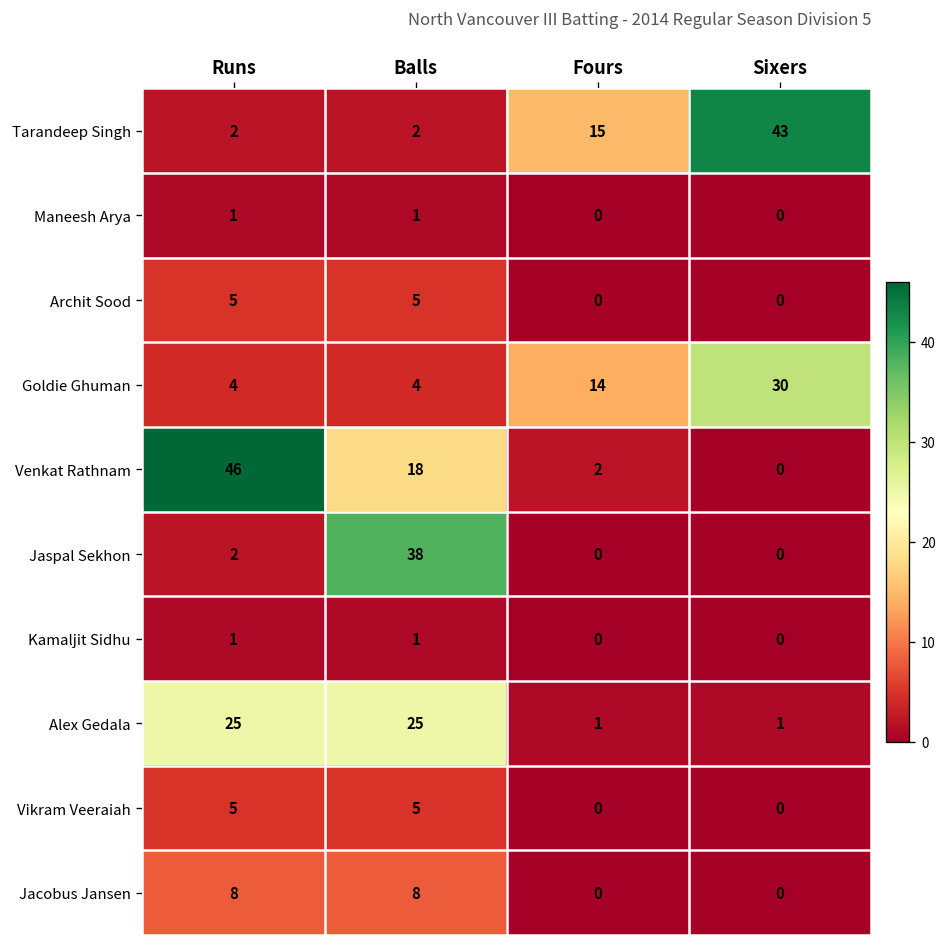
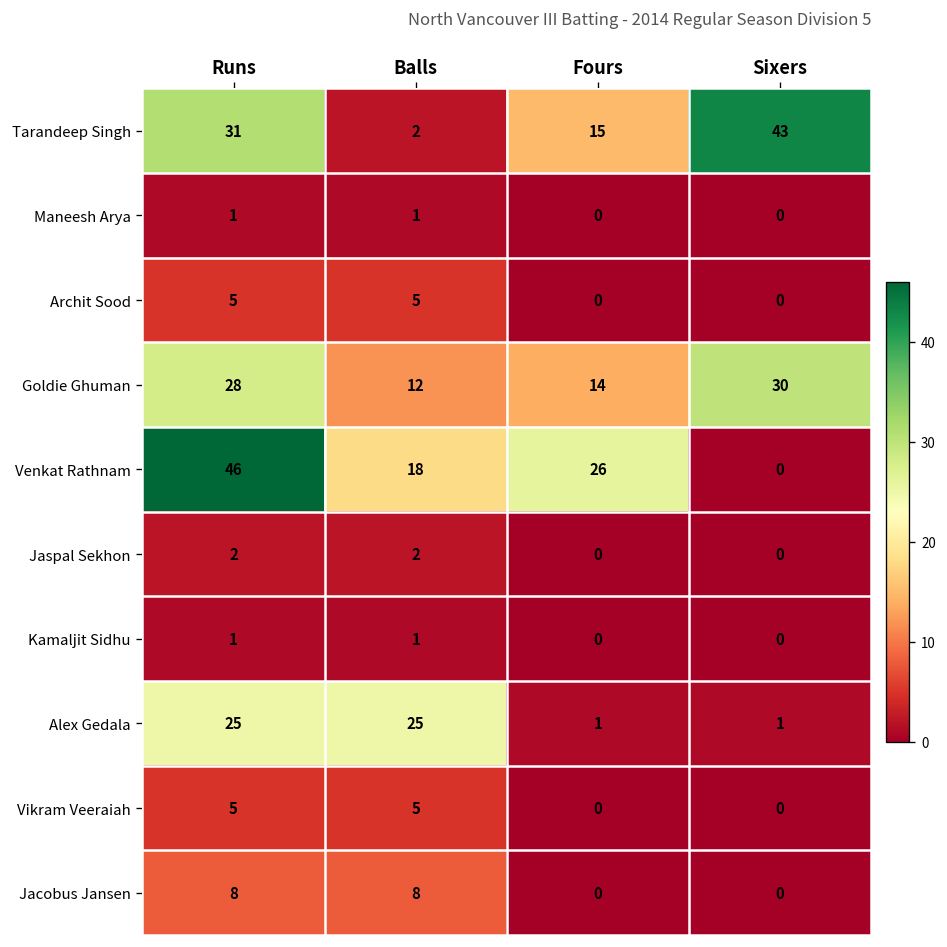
  {
    "Tarandeep Singh": {
-     "Runs": 2,
+     "Runs": 31,
      "Balls": 2,
      "Fours": 15,
      "Sixers": 43
    },
    "Maneesh Arya": {
      "Runs": 1,
      "Balls": 1,
      "Fours": 0,
      "Sixers": 0
    },
    "Archit Sood": {
      "Runs": 5,
      "Balls": 5,
      "Fours": 0,
      "Sixers": 0
    },
    "Goldie Ghuman": {
-     "Runs": 4,
-     "Balls": 4,
+     "Runs": 28,
+     "Balls": 12,
      "Fours": 14,
      "Sixers": 30
    },
    "Venkat Rathnam": {
      "Runs": 46,
      "Balls": 18,
-     "Fours": 2,
+     "Fours": 26,
      "Sixers": 0
    },
    "Jaspal Sekhon": {
      "Runs": 2,
-     "Balls": 38,
+     "Balls": 2,
      "Fours": 0,
      "Sixers": 0
    },
    "Kamaljit Sidhu": {
      "Runs": 1,
      "Balls": 1,
      "Fours": 0,
      "Sixers": 0
    },
    "Alex Gedala": {
      "Runs": 25,
      "Balls": 25,
      "Fours": 1,
      "Sixers": 1
    },
    "Vikram Veeraiah": {
      "Runs": 5,
      "Balls": 5,
      "Fours": 0,
      "Sixers": 0
    },
    "Jacobus Jansen": {
      "Runs": 8,
      "Balls": 8,
      "Fours": 0,
      "Sixers": 0
    }
  }
